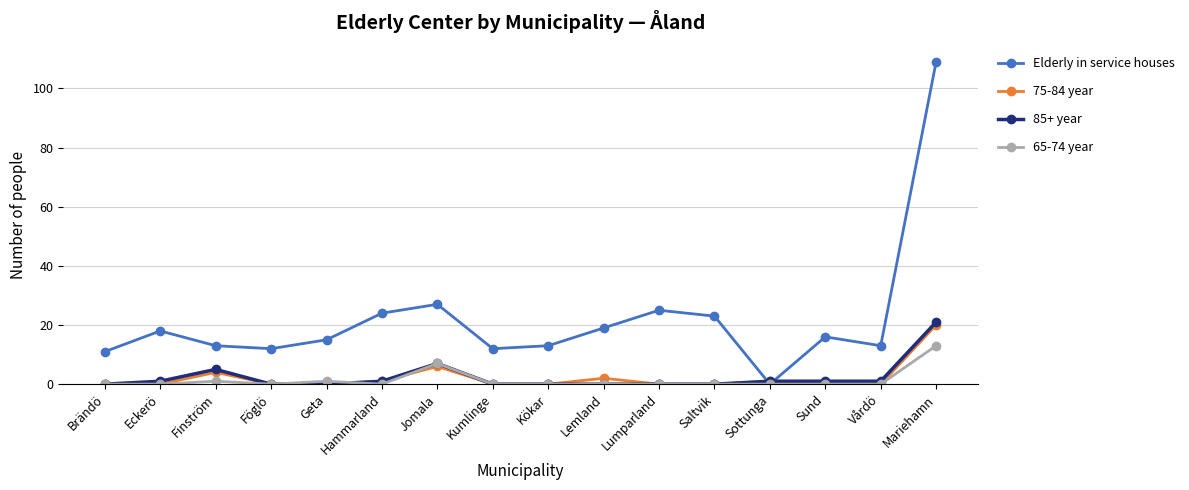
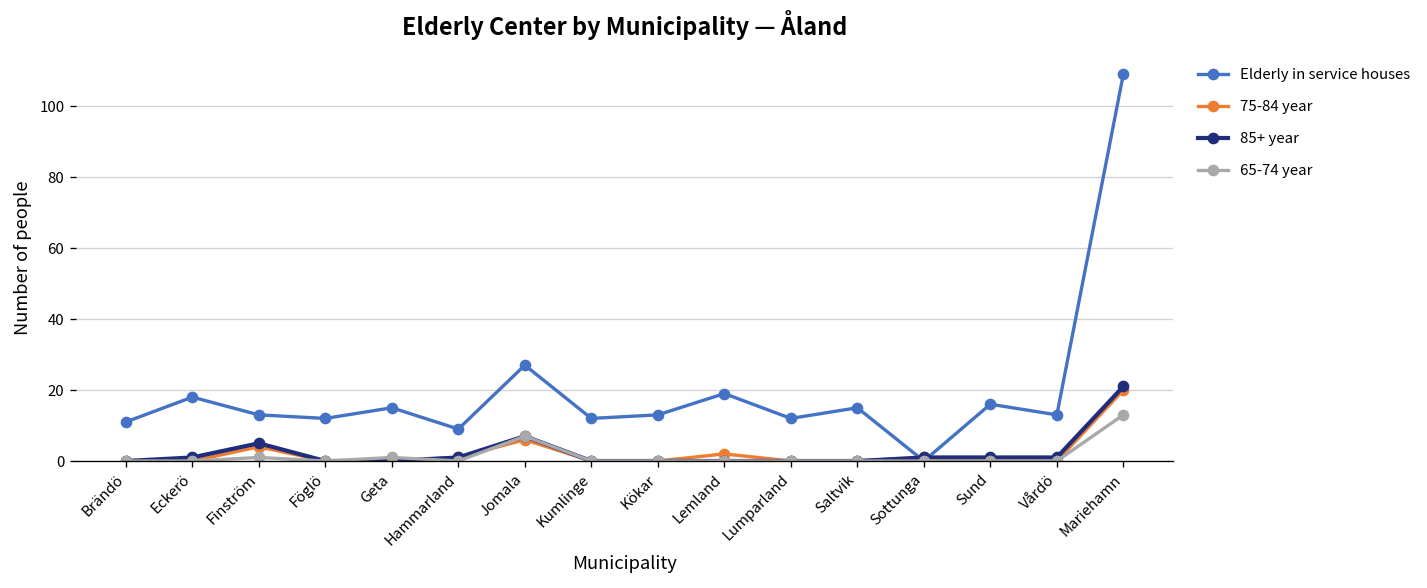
  {
    "Elderly in service houses": {
      "Brändö": 11,
      "Eckerö": 18,
      "Finström": 13,
      "Föglö": 12,
      "Geta": 15,
-     "Hammarland": 24,
+     "Hammarland": 9,
      "Jomala": 27,
      "Kumlinge": 12,
      "Kökar": 13,
      "Lemland": 19,
-     "Lumparland": 25,
-     "Saltvik": 23,
+     "Lumparland": 12,
+     "Saltvik": 15,
      "Sund": 16,
      "Vårdö": 13,
      "Mariehamn": 109
    },
    "75-84 year": {
      "Finström": 4,
      "Jomala": 6,
      "Lemland": 2,
      "Mariehamn": 20
    },
    "85+ year": {
      "Eckerö": 1,
      "Finström": 5,
      "Sund": 1,
      "Vårdö": 1,
      "Mariehamn": 21
    },
    "65-74 year": {
      "Finström": 1,
      "Geta": 1,
      "Hammarland": 0,
      "Mariehamn": 13
    }
  }
